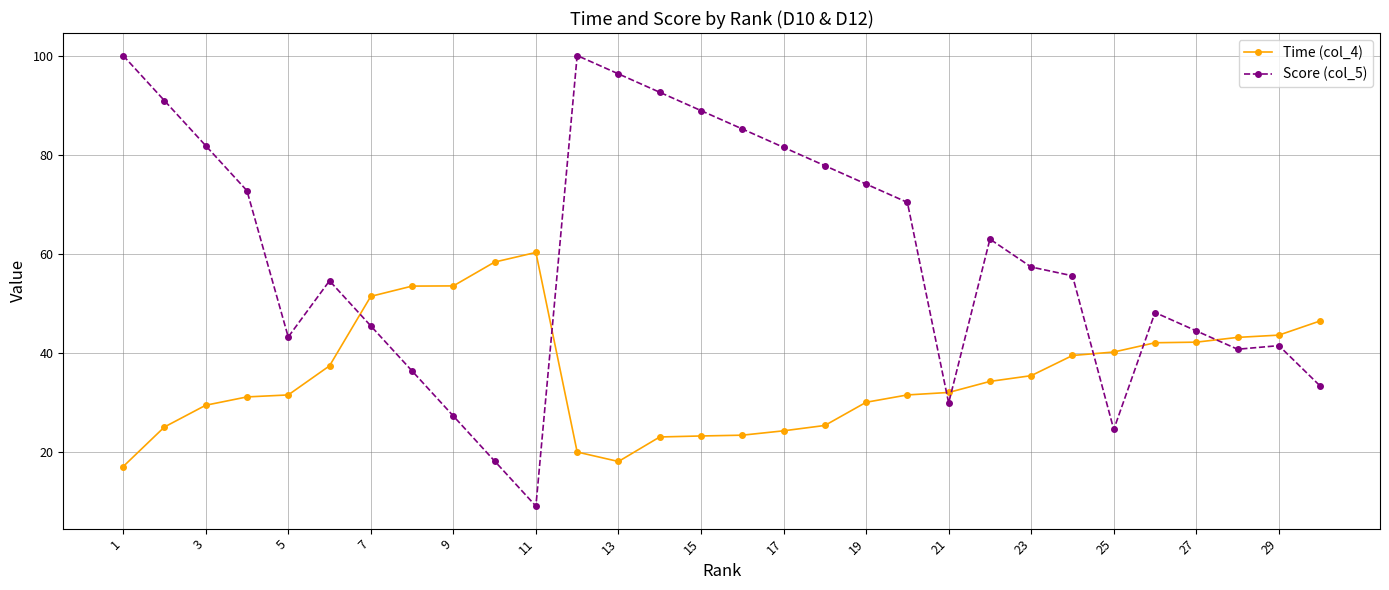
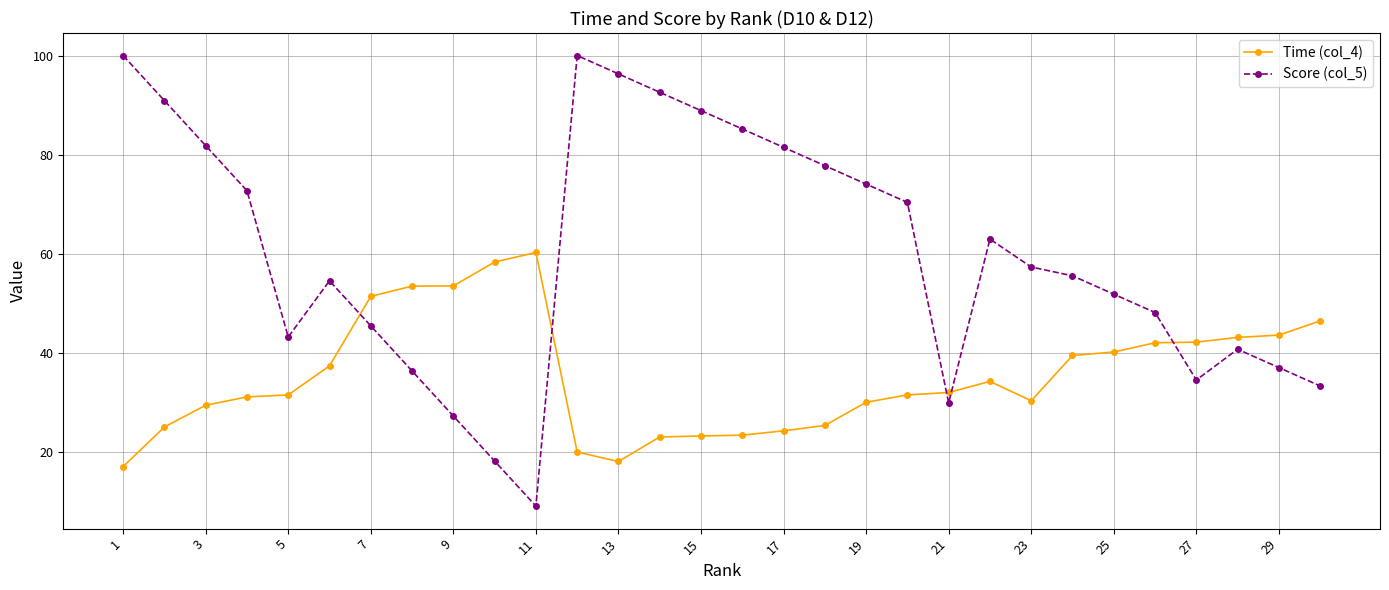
  {
    "Time (col_4)": {
      "1": 17,
      "3": 29,
      "5": 32,
      "7": 51,
      "9": 54,
      "11": 60,
      "13": 18,
      "15": 23,
      "17": 24,
      "19": 30,
      "21": 32,
-     "23": 35,
+     "23": 30,
      "25": 40,
      "27": 42,
      "29": 44
    },
    "Score (col_5)": {
      "1": 100,
      "3": 82,
      "5": 43,
      "7": 45,
      "9": 27,
      "11": 9,
      "13": 96,
      "15": 89,
      "17": 81,
      "19": 74,
      "21": 30,
      "23": 57,
-     "25": 25,
-     "27": 44,
-     "29": 41
+     "25": 52,
+     "27": 35,
+     "29": 37
    }
  }
